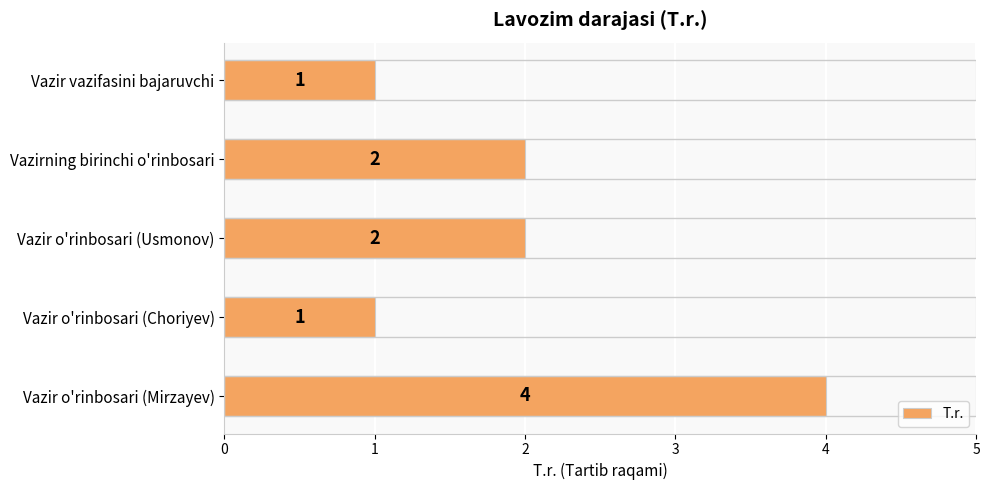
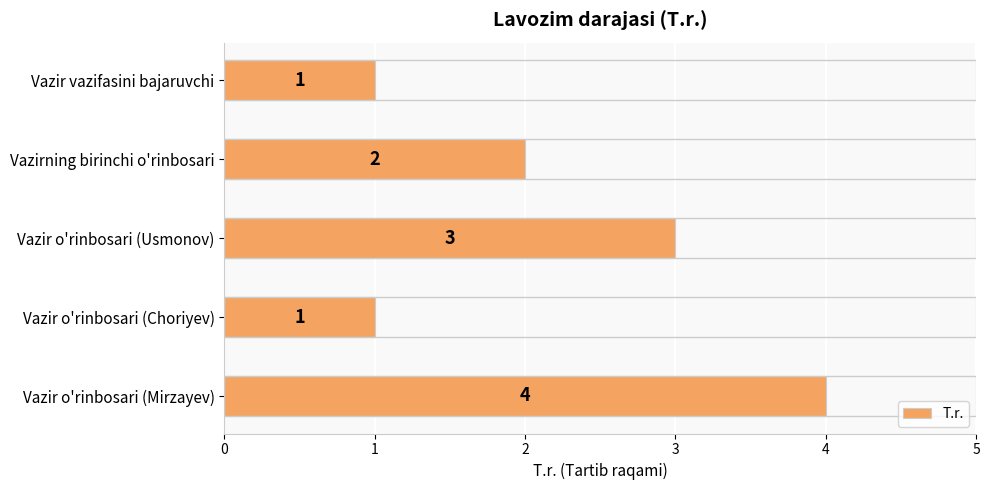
  {
    "Vazir vazifasini bajaruvchi": 1,
    "Vazirning birinchi o'rinbosari": 2,
-   "Vazir o'rinbosari (Usmonov)": 2,
+   "Vazir o'rinbosari (Usmonov)": 3,
    "Vazir o'rinbosari (Choriyev)": 1,
    "Vazir o'rinbosari (Mirzayev)": 4
  }
